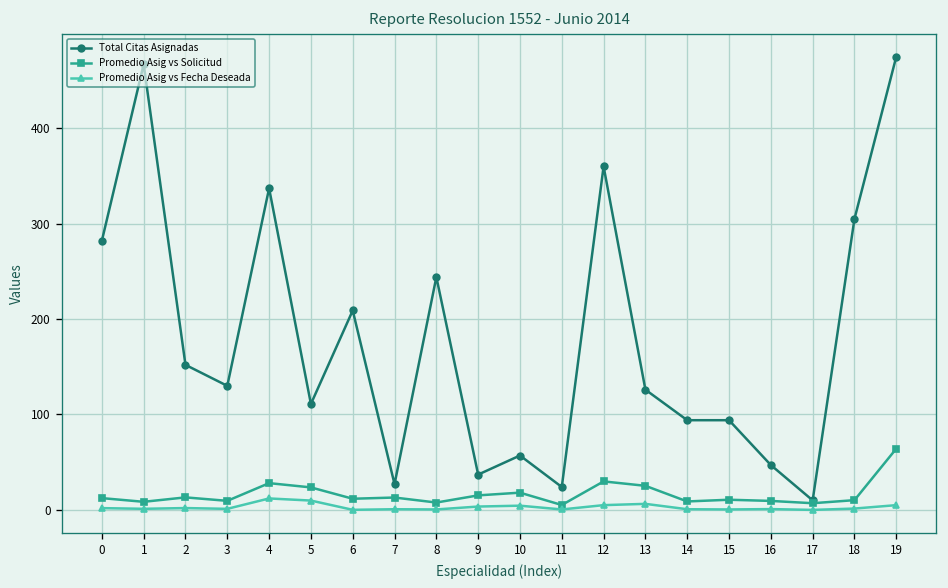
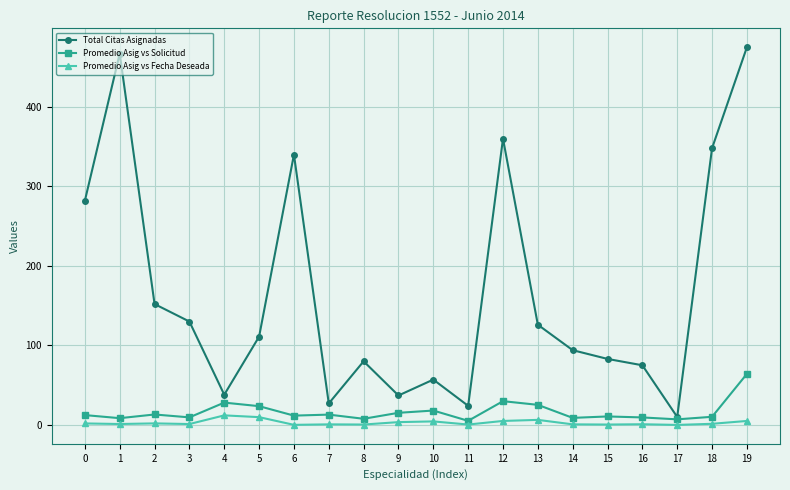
  {
    "Total Citas Asignadas": {
      "0": 280,
      "2": 150,
      "3": 130,
-     "4": 340,
+     "4": 40,
      "5": 110,
-     "6": 210,
+     "6": 340,
      "7": 30,
-     "8": 240,
+     "8": 80,
      "9": 40,
      "10": 60,
      "11": 20,
      "12": 360,
      "13": 130,
      "14": 90,
-     "15": 90,
-     "16": 50,
-     "18": 310,
+     "15": 80,
+     "16": 80,
+     "18": 350,
      "19": 480
    }
  }
